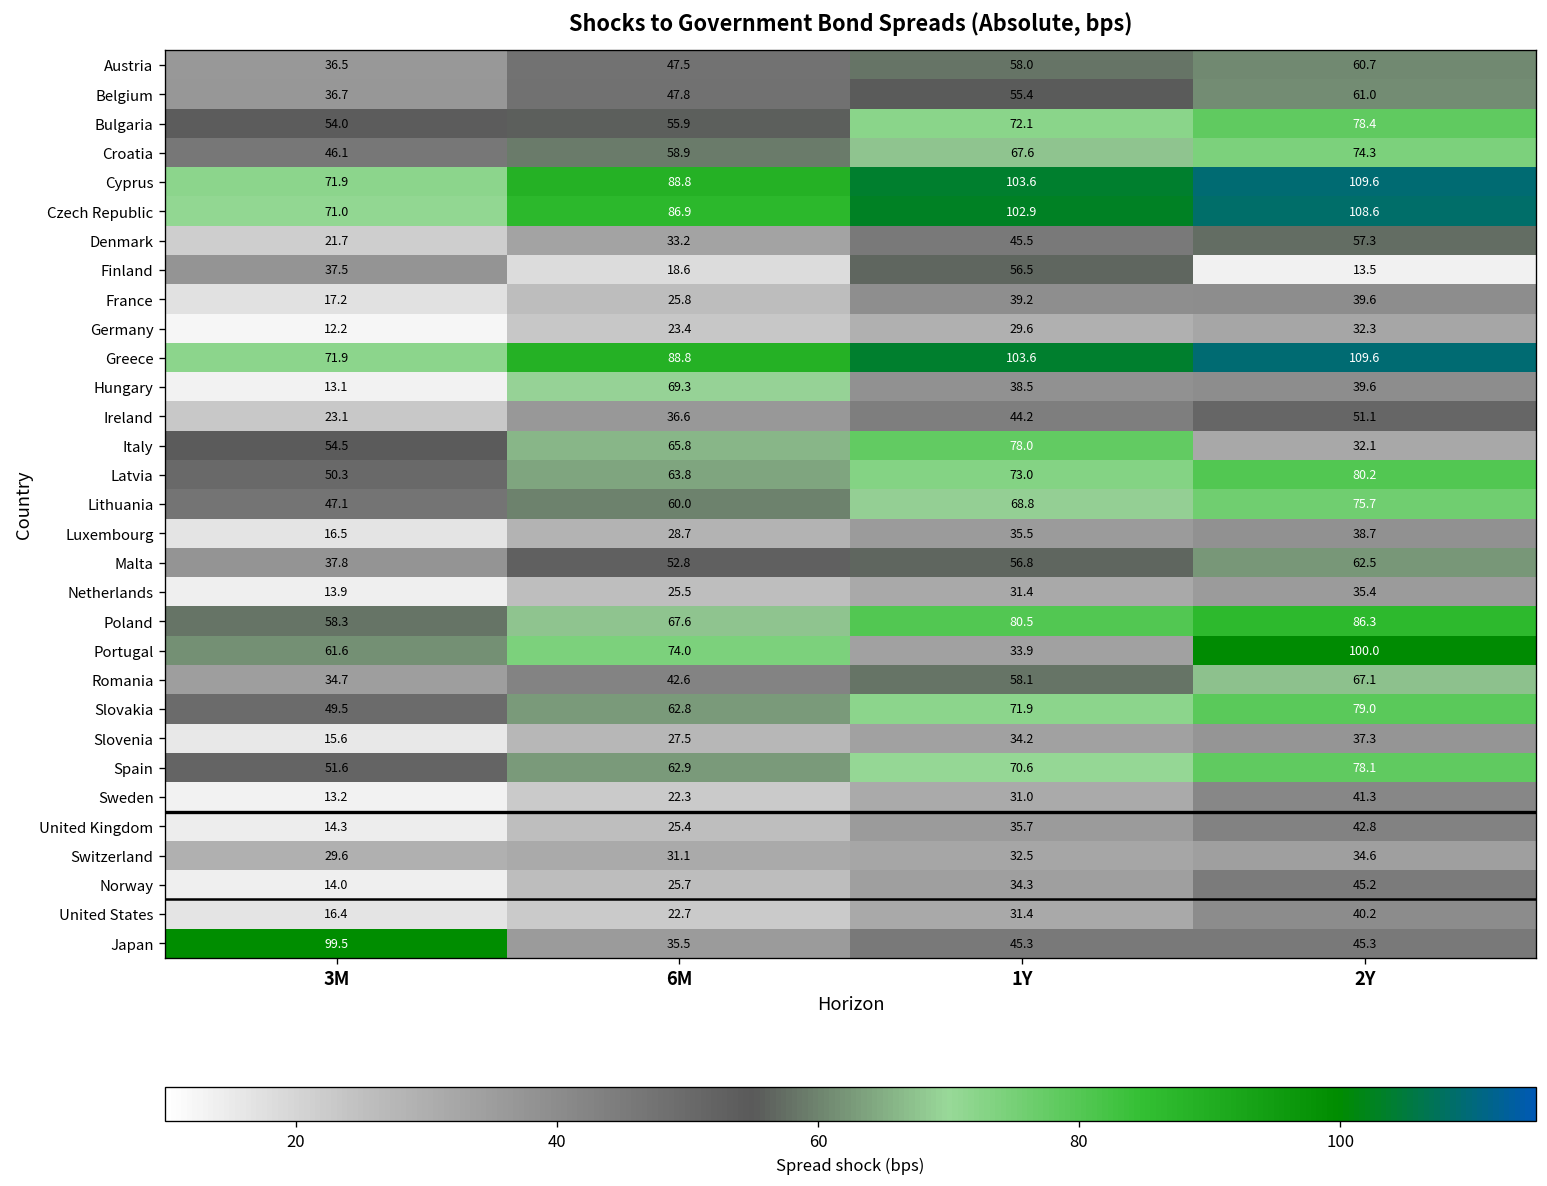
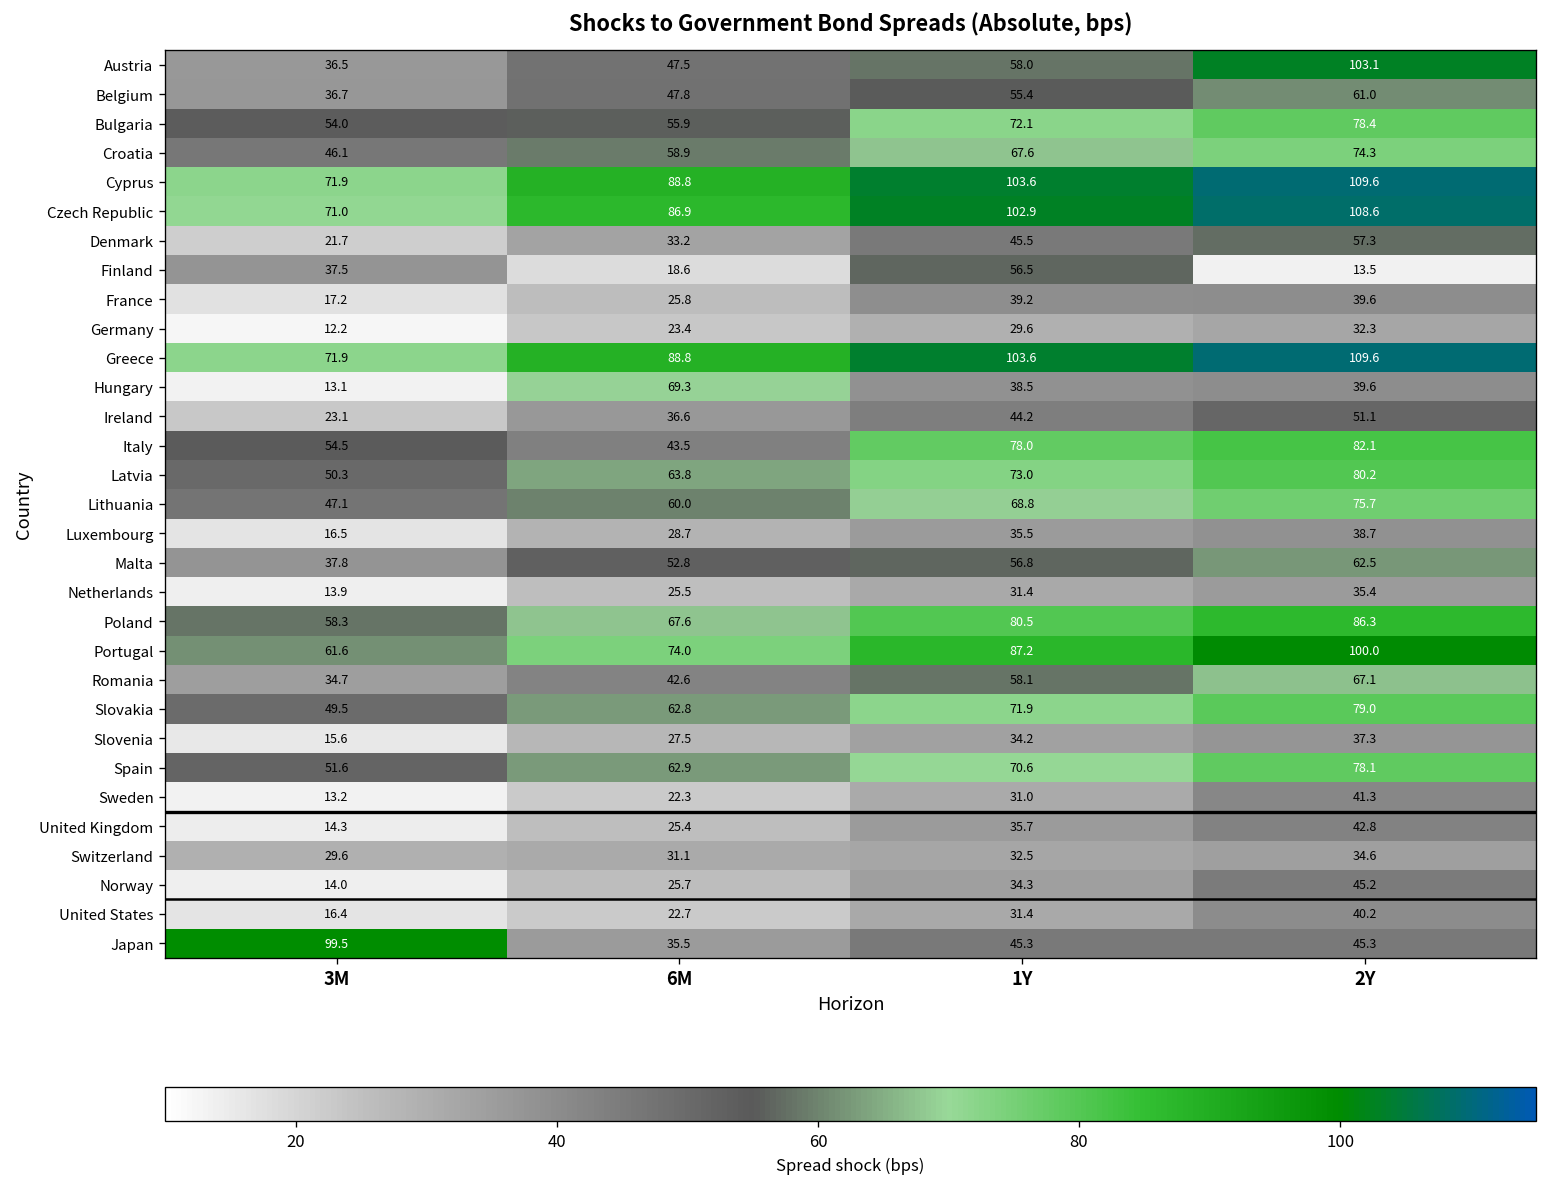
  {
    "Austria": {
      "3M": 36.5,
      "6M": 47.5,
      "1Y": 58.0,
-     "2Y": 60.7
+     "2Y": 103.1
    },
    "Belgium": {
      "3M": 36.7,
      "6M": 47.8,
      "1Y": 55.4,
      "2Y": 61.0
    },
    "Bulgaria": {
      "3M": 54.0,
      "6M": 55.9,
      "1Y": 72.1,
      "2Y": 78.4
    },
    "Croatia": {
      "3M": 46.1,
      "6M": 58.9,
      "1Y": 67.6,
      "2Y": 74.3
    },
    "Cyprus": {
      "3M": 71.9,
      "6M": 88.8,
      "1Y": 103.6,
      "2Y": 109.6
    },
    "Czech Republic": {
      "3M": 71.0,
      "6M": 86.9,
      "1Y": 102.9,
      "2Y": 108.6
    },
    "Denmark": {
      "3M": 21.7,
      "6M": 33.2,
      "1Y": 45.5,
      "2Y": 57.3
    },
    "Finland": {
      "3M": 37.5,
      "6M": 18.6,
      "1Y": 56.5,
      "2Y": 13.5
    },
    "France": {
      "3M": 17.2,
      "6M": 25.8,
      "1Y": 39.2,
      "2Y": 39.6
    },
    "Germany": {
      "3M": 12.2,
      "6M": 23.4,
      "1Y": 29.6,
      "2Y": 32.3
    },
    "Greece": {
      "3M": 71.9,
      "6M": 88.8,
      "1Y": 103.6,
      "2Y": 109.6
    },
    "Hungary": {
      "3M": 13.1,
      "6M": 69.3,
      "1Y": 38.5,
      "2Y": 39.6
    },
    "Ireland": {
      "3M": 23.1,
      "6M": 36.6,
      "1Y": 44.2,
      "2Y": 51.1
    },
    "Italy": {
      "3M": 54.5,
-     "6M": 65.8,
+     "6M": 43.5,
      "1Y": 78.0,
-     "2Y": 32.1
+     "2Y": 82.1
    },
    "Latvia": {
      "3M": 50.3,
      "6M": 63.8,
      "1Y": 73.0,
      "2Y": 80.2
    },
    "Lithuania": {
      "3M": 47.1,
      "6M": 60.0,
      "1Y": 68.8,
      "2Y": 75.7
    },
    "Luxembourg": {
      "3M": 16.5,
      "6M": 28.7,
      "1Y": 35.5,
      "2Y": 38.7
    },
    "Malta": {
      "3M": 37.8,
      "6M": 52.8,
      "1Y": 56.8,
      "2Y": 62.5
    },
    "Netherlands": {
      "3M": 13.9,
      "6M": 25.5,
      "1Y": 31.4,
      "2Y": 35.4
    },
    "Poland": {
      "3M": 58.3,
      "6M": 67.6,
      "1Y": 80.5,
      "2Y": 86.3
    },
    "Portugal": {
      "3M": 61.6,
      "6M": 74.0,
-     "1Y": 33.9,
+     "1Y": 87.2,
      "2Y": 100.0
    },
    "Romania": {
      "3M": 34.7,
      "6M": 42.6,
      "1Y": 58.1,
      "2Y": 67.1
    },
    "Slovakia": {
      "3M": 49.5,
      "6M": 62.8,
      "1Y": 71.9,
      "2Y": 79.0
    },
    "Slovenia": {
      "3M": 15.6,
      "6M": 27.5,
      "1Y": 34.2,
      "2Y": 37.3
    },
    "Spain": {
      "3M": 51.6,
      "6M": 62.9,
      "1Y": 70.6,
      "2Y": 78.1
    },
    "Sweden": {
      "3M": 13.2,
      "6M": 22.3,
      "1Y": 31.0,
      "2Y": 41.3
    },
    "United Kingdom": {
      "3M": 14.3,
      "6M": 25.4,
      "1Y": 35.7,
      "2Y": 42.8
    },
    "Switzerland": {
      "3M": 29.6,
      "6M": 31.1,
      "1Y": 32.5,
      "2Y": 34.6
    },
    "Norway": {
      "3M": 14.0,
      "6M": 25.7,
      "1Y": 34.3,
      "2Y": 45.2
    },
    "United States": {
      "3M": 16.4,
      "6M": 22.7,
      "1Y": 31.4,
      "2Y": 40.2
    },
    "Japan": {
      "3M": 99.5,
      "6M": 35.5,
      "1Y": 45.3,
      "2Y": 45.3
    }
  }
